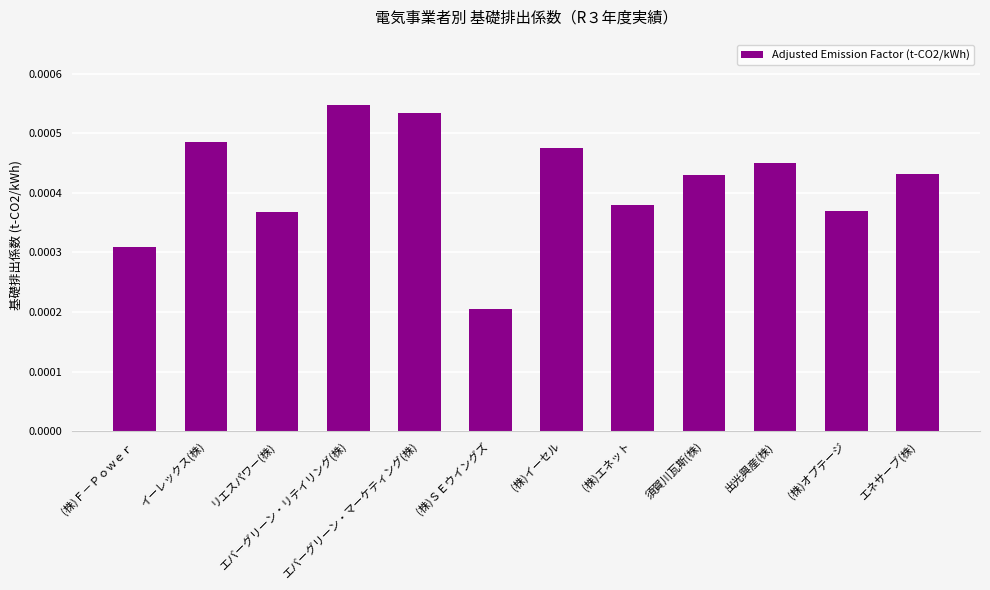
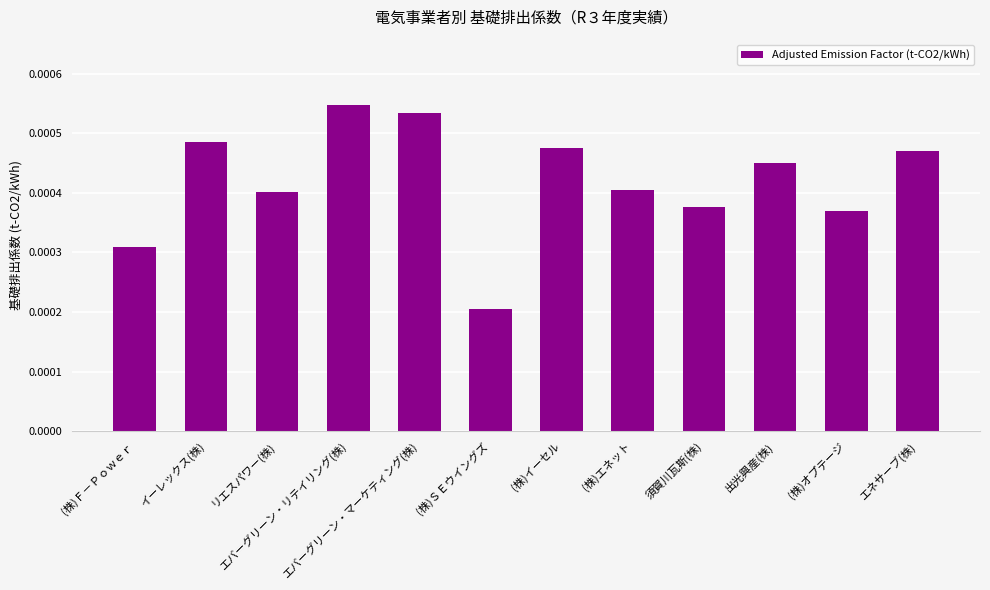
  {
    "(株)Ｆ－Ｐｏｗｅｒ": 0.00031,
    "イーレックス(株)": 0.00049,
-   "リエスパワー(株)": 0.00037,
+   "リエスパワー(株)": 0.00040,
    "エバーグリーン・リテイリング(株)": 0.00055,
    "エバーグリーン・マーケティング(株)": 0.00054,
    "(株)ＳＥウイングズ": 0.00021,
    "(株)イーセル": 0.00048,
-   "(株)エネット": 0.00038,
-   "須賀川瓦斯(株)": 0.00043,
+   "(株)エネット": 0.00041,
+   "須賀川瓦斯(株)": 0.00038,
    "出光興産(株)": 0.00045,
    "(株)オプテージ": 0.00037,
-   "エネサーブ(株)": 0.00043
+   "エネサーブ(株)": 0.00047
  }
